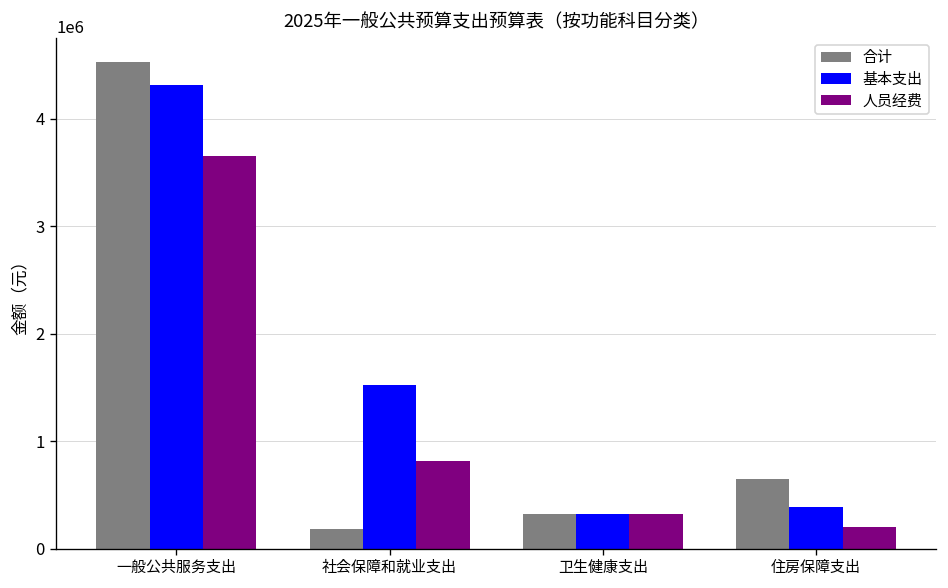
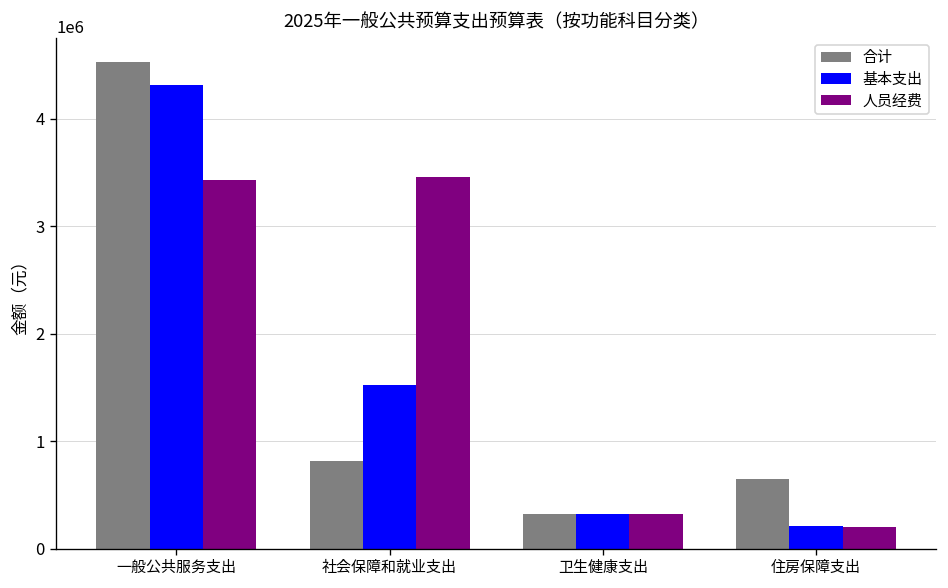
  {
    "合计": {
      "一般公共服务支出": 4500000,
-     "社会保障和就业支出": 200000,
+     "社会保障和就业支出": 800000,
      "卫生健康支出": 300000,
      "住房保障支出": 600000
    },
    "基本支出": {
      "一般公共服务支出": 4300000,
      "社会保障和就业支出": 1500000,
      "卫生健康支出": 300000,
-     "住房保障支出": 400000
+     "住房保障支出": 200000
    },
    "人员经费": {
-     "一般公共服务支出": 3700000,
-     "社会保障和就业支出": 800000,
+     "一般公共服务支出": 3400000,
+     "社会保障和就业支出": 3500000,
      "卫生健康支出": 300000,
      "住房保障支出": 200000
    }
  }
